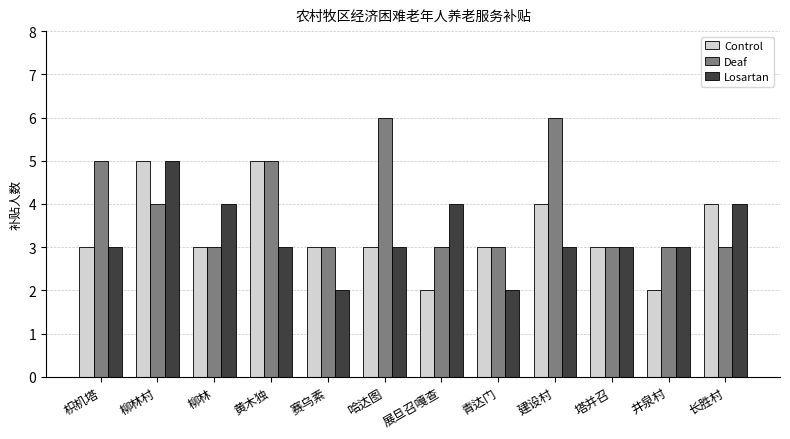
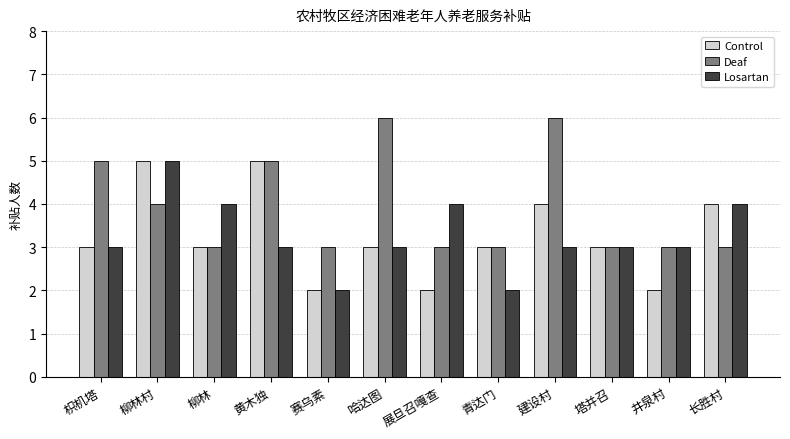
  {
    "Control": {
      "枳机塔": 3,
      "柳林村": 5,
      "柳林": 3,
      "黄木独": 5,
-     "赛乌素": 3,
+     "赛乌素": 2,
      "哈达图": 3,
      "展旦召嘎查": 2,
      "青达门": 3,
      "建设村": 4,
      "塔并召": 3,
      "井泉村": 2,
      "长胜村": 4
    },
    "Deaf": {
      "枳机塔": 5,
      "柳林村": 4,
      "柳林": 3,
      "黄木独": 5,
      "赛乌素": 3,
      "哈达图": 6,
      "展旦召嘎查": 3,
      "青达门": 3,
      "建设村": 6,
      "塔并召": 3,
      "井泉村": 3,
      "长胜村": 3
    },
    "Losartan": {
      "枳机塔": 3,
      "柳林村": 5,
      "柳林": 4,
      "黄木独": 3,
      "赛乌素": 2,
      "哈达图": 3,
      "展旦召嘎查": 4,
      "青达门": 2,
      "建设村": 3,
      "塔并召": 3,
      "井泉村": 3,
      "长胜村": 4
    }
  }
